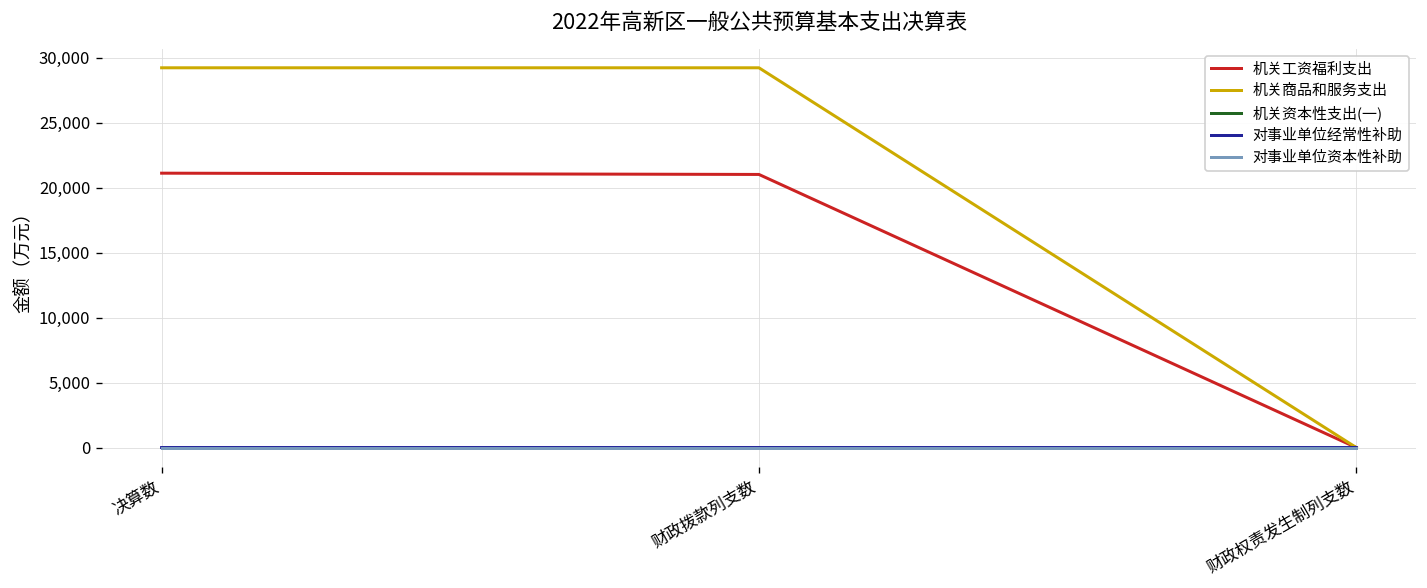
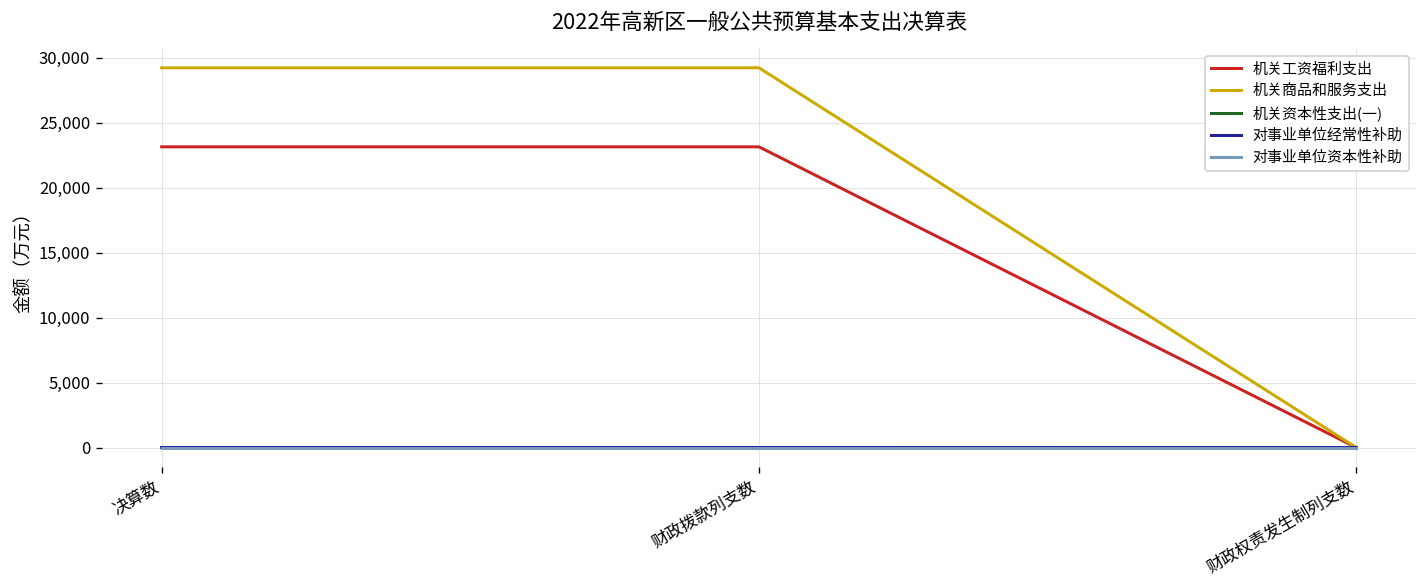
  {
    "机关工资福利支出": {
-     "决算数": "21,100",
-     "财政拨款列支数": "21,000"
+     "决算数": "23,100",
+     "财政拨款列支数": "23,100"
    },
    "机关商品和服务支出": {
      "决算数": "29,200",
      "财政拨款列支数": "29,200"
    },
    "对事业单位资本性补助": {
      "决算数": "0",
      "财政拨款列支数": "0"
    }
  }
